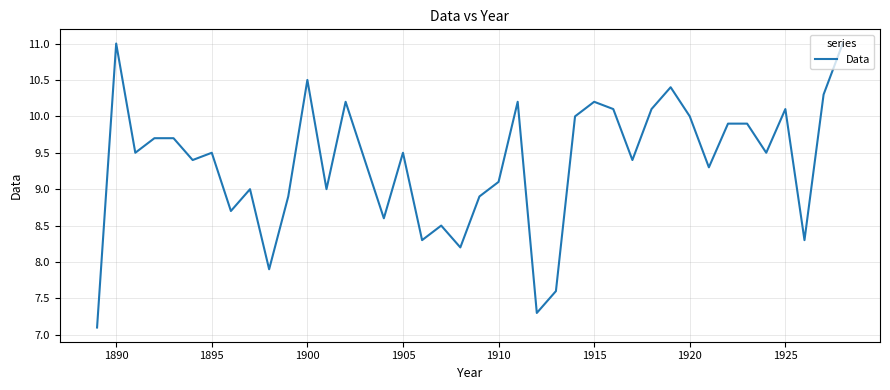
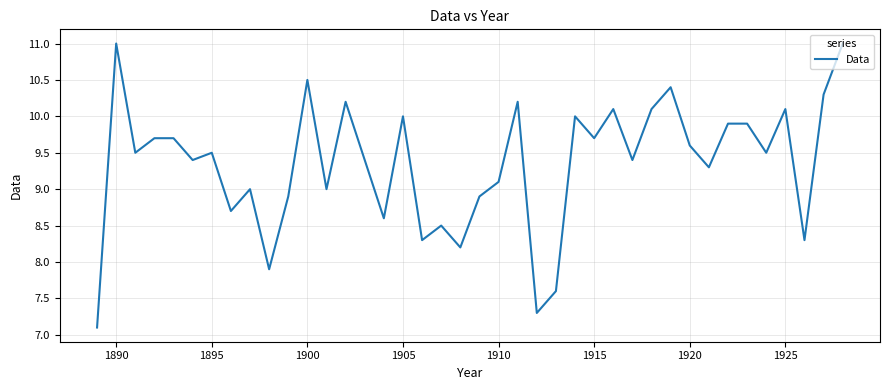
  {
    "1890": 11.0,
    "1895": 9.5,
    "1900": 10.5,
-   "1905": 9.5,
+   "1905": 10.0,
    "1910": 9.1,
-   "1915": 10.2,
-   "1920": 10.0,
+   "1915": 9.7,
+   "1920": 9.6,
    "1925": 10.1
  }
